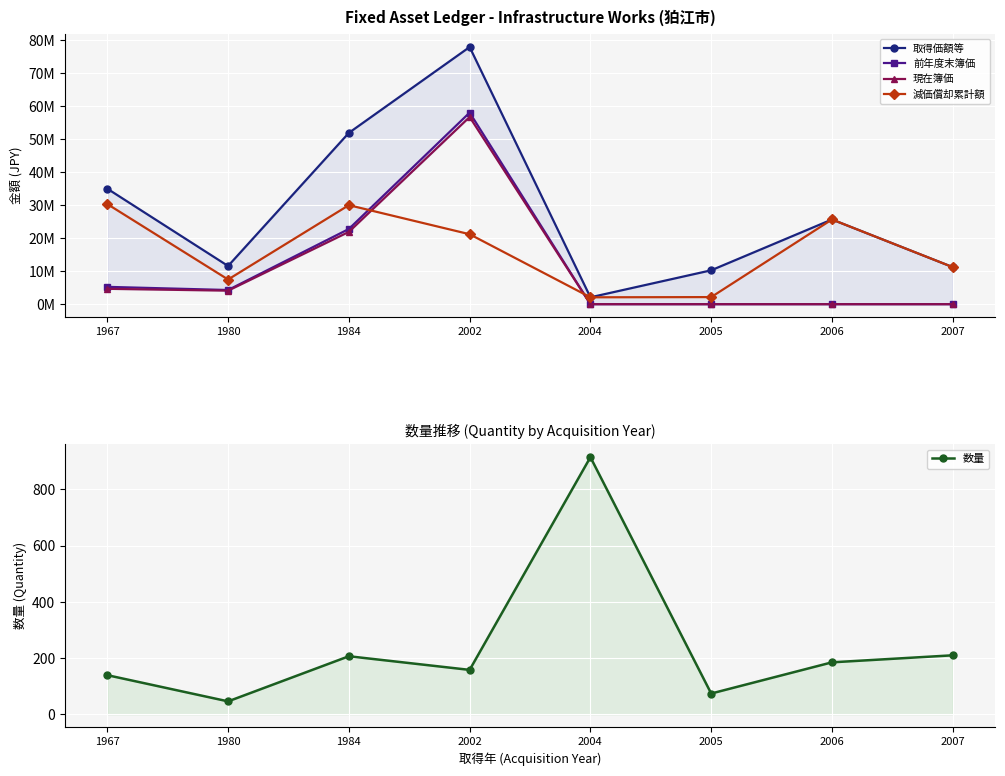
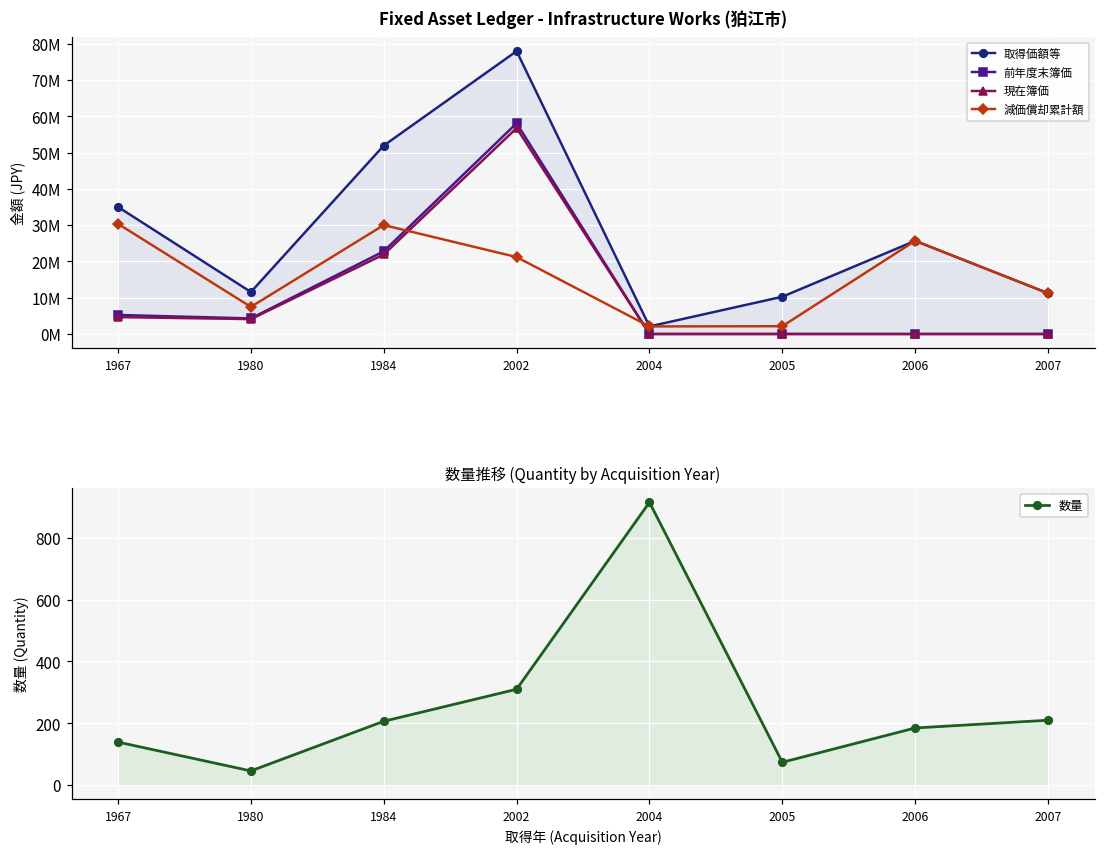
  {
    "Fixed Asset Ledger - Infrastructure Works (狛江市)": {
      "現在簿価": {
        "1984": 22000000,
        "2002": 57000000
      },
      "減価償却累計額": {
        "1967": 30000000,
        "1980": 7000000,
        "1984": 30000000,
        "2002": 21000000,
        "2005": 2000000
      }
    },
    "数量推移 (Quantity by Acquisition Year)": {
      "1967": 140,
      "1980": 50,
      "1984": 210,
-     "2002": 160,
+     "2002": 310,
      "2004": 920,
      "2005": 70,
      "2006": 190,
      "2007": 210
    }
  }
